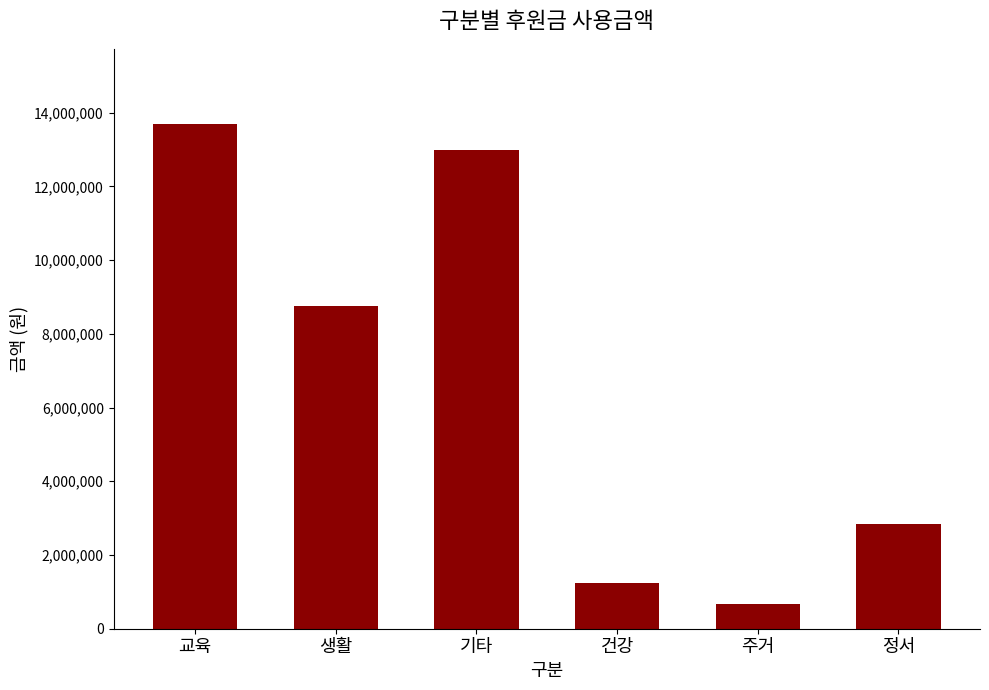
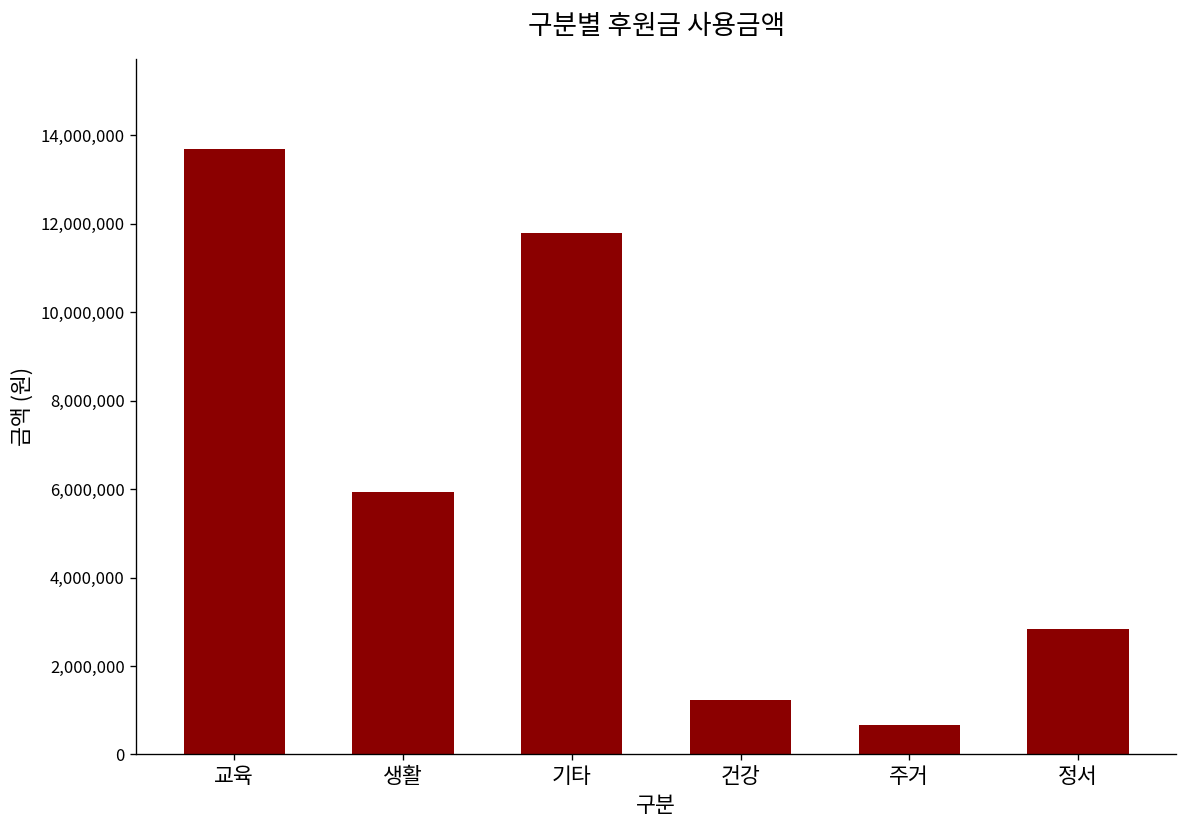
  {
    "교육": "13,700,000",
-   "생활": "8,800,000",
-   "기타": "13,000,000",
+   "생활": "5,900,000",
+   "기타": "11,800,000",
    "건강": "1,200,000",
    "주거": "700,000",
    "정서": "2,800,000"
  }
